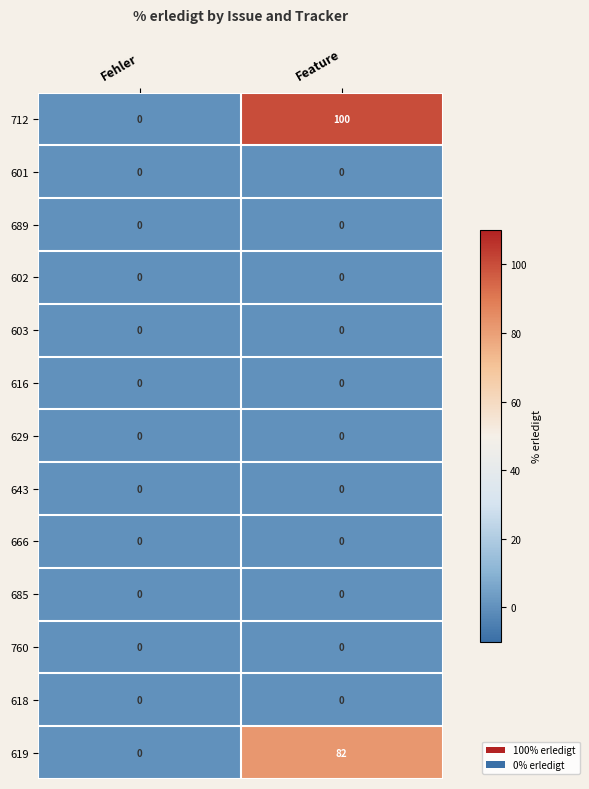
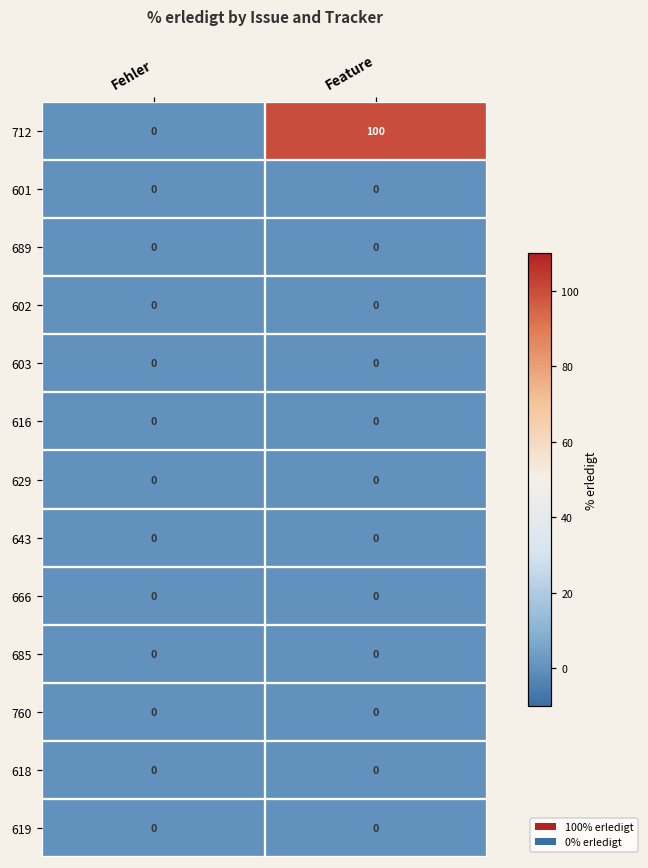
  {
    "712": {
      "Fehler": 0,
      "Feature": 100
    },
    "601": {
      "Fehler": 0,
      "Feature": 0
    },
    "689": {
      "Fehler": 0,
      "Feature": 0
    },
    "602": {
      "Fehler": 0,
      "Feature": 0
    },
    "603": {
      "Fehler": 0,
      "Feature": 0
    },
    "616": {
      "Fehler": 0,
      "Feature": 0
    },
    "629": {
      "Fehler": 0,
      "Feature": 0
    },
    "643": {
      "Fehler": 0,
      "Feature": 0
    },
    "666": {
      "Fehler": 0,
      "Feature": 0
    },
    "685": {
      "Fehler": 0,
      "Feature": 0
    },
    "760": {
      "Fehler": 0,
      "Feature": 0
    },
    "618": {
      "Fehler": 0,
      "Feature": 0
    },
    "619": {
      "Fehler": 0,
-     "Feature": 82
+     "Feature": 0
    }
  }
